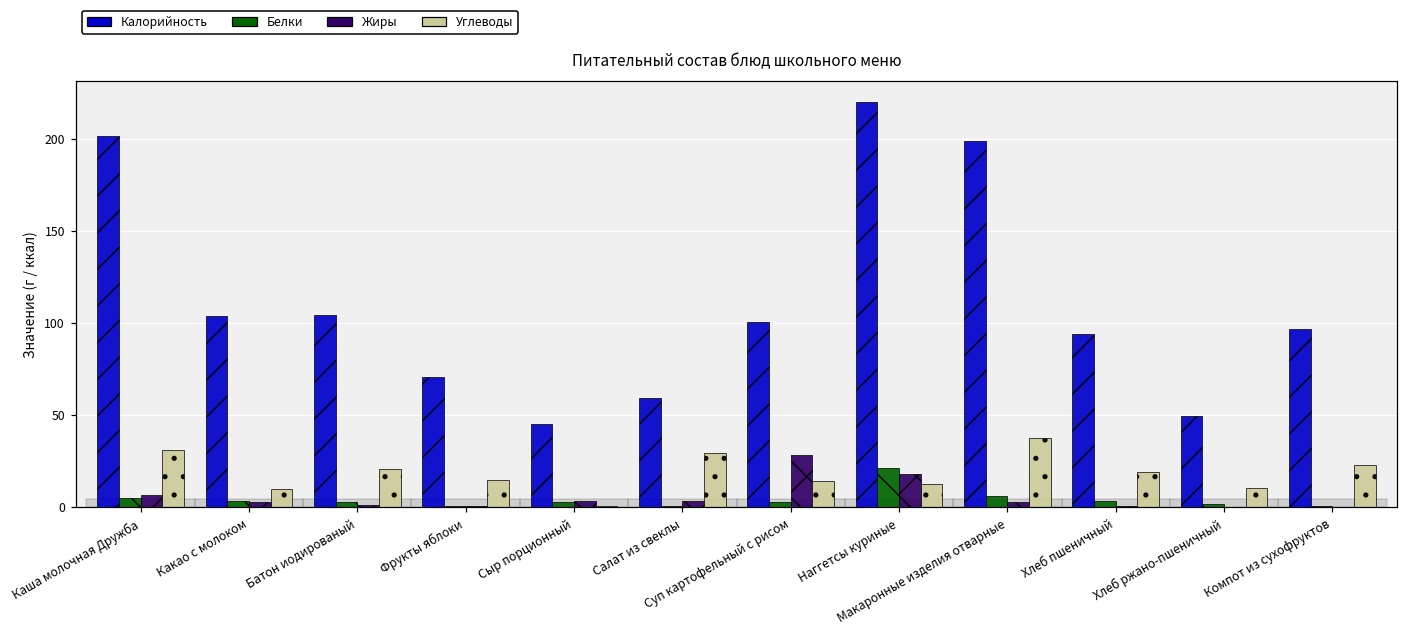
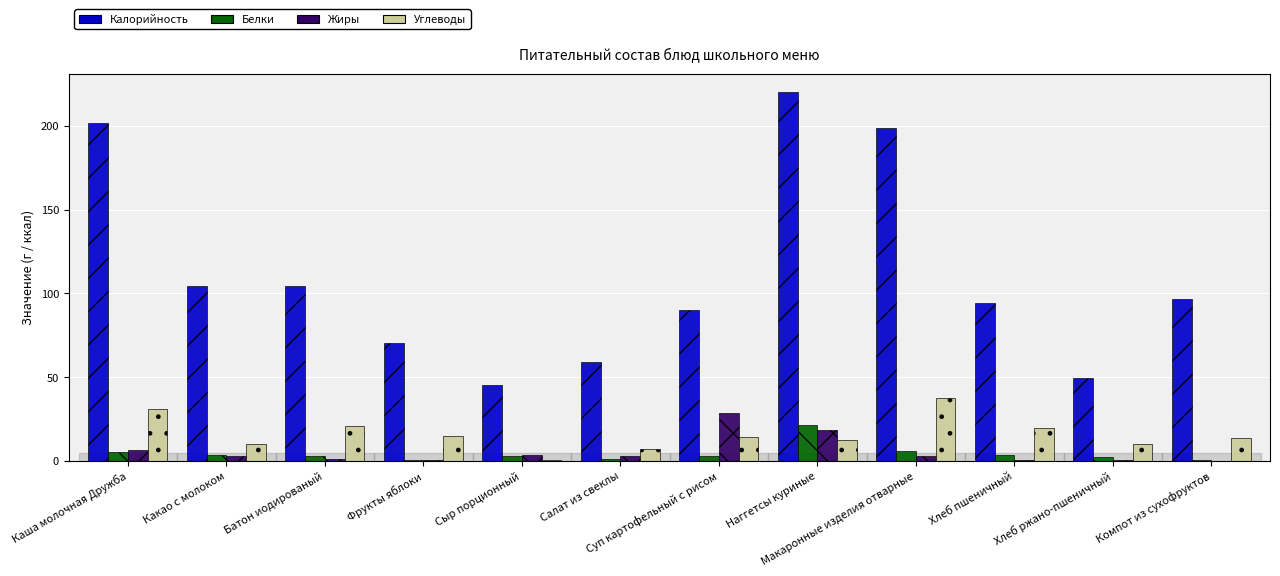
  {
    "Калорийность": {
      "Каша молочная Дружба": 202,
      "Какао с молоком": 104,
      "Батон иодированый": 104,
      "Фрукты яблоки": 71,
      "Сыр порционный": 45,
      "Салат из свеклы": 59,
-     "Суп картофельный с рисом": 101,
+     "Суп картофельный с рисом": 90,
      "Наггетсы куриные": 220,
      "Макаронные изделия отварные": 199,
      "Хлеб пшеничный": 94,
      "Хлеб ржано-пшеничный": 50,
      "Компот из сухофруктов": 97
    },
    "Белки": {
      "Каша молочная Дружба": 5,
      "Какао с молоком": 4,
      "Батон иодированый": 3,
      "Сыр порционный": 3,
      "Суп картофельный с рисом": 3,
      "Наггетсы куриные": 21,
      "Макаронные изделия отварные": 6,
      "Хлеб пшеничный": 3,
      "Хлеб ржано-пшеничный": 2
    },
    "Жиры": {
      "Каша молочная Дружба": 6,
      "Какао с молоком": 3,
      "Сыр порционный": 3,
      "Салат из свеклы": 3,
      "Суп картофельный с рисом": 28,
      "Наггетсы куриные": 18,
      "Макаронные изделия отварные": 3
    },
    "Углеводы": {
      "Каша молочная Дружба": 31,
      "Какао с молоком": 10,
      "Батон иодированый": 21,
      "Фрукты яблоки": 15,
-     "Салат из свеклы": 29,
+     "Салат из свеклы": 7,
      "Суп картофельный с рисом": 14,
      "Наггетсы куриные": 12,
      "Макаронные изделия отварные": 37,
      "Хлеб пшеничный": 19,
      "Хлеб ржано-пшеничный": 10,
-     "Компот из сухофруктов": 23
+     "Компот из сухофруктов": 14
    }
  }
